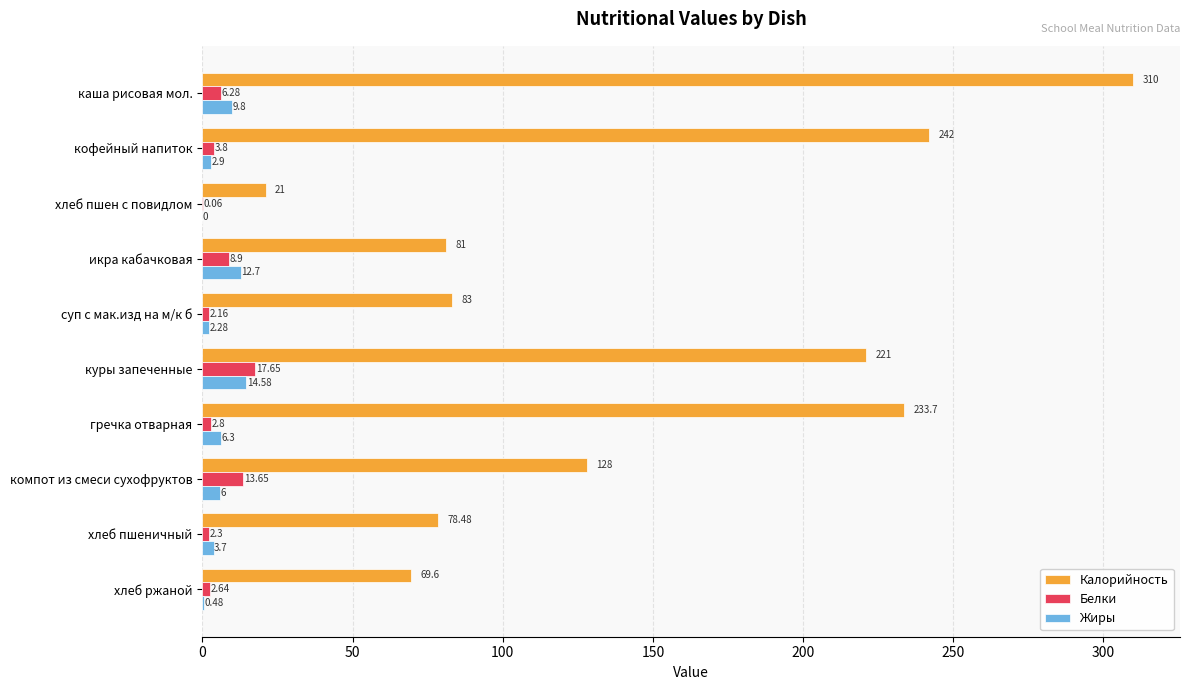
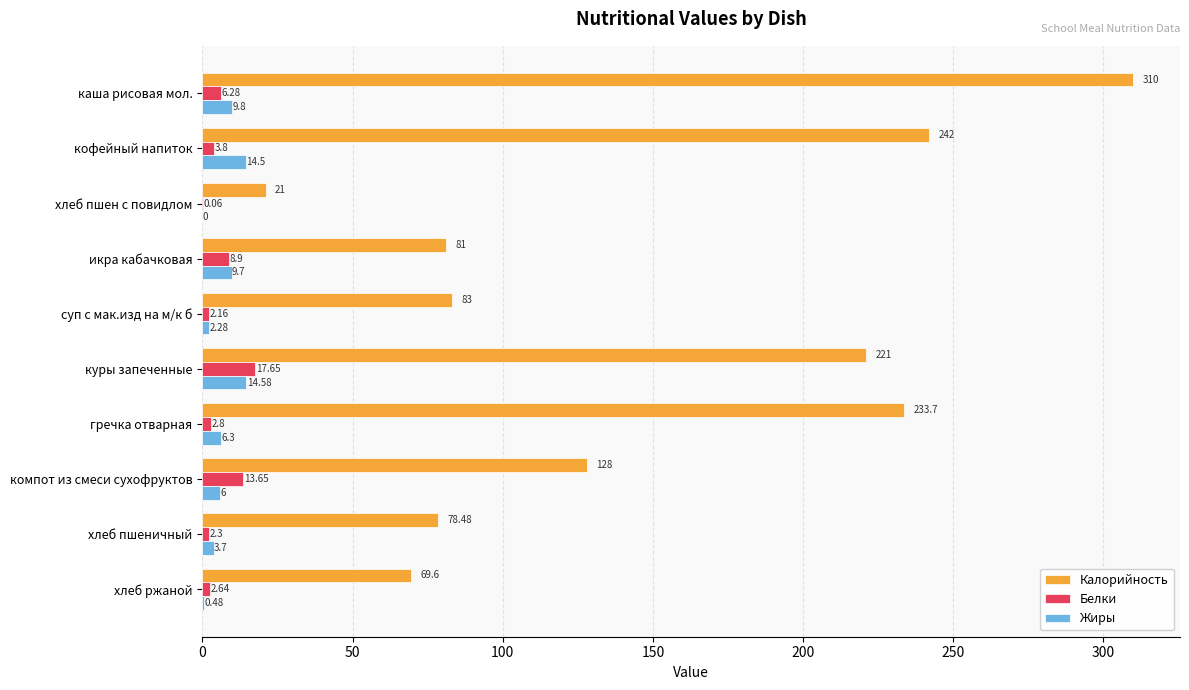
  {
    "Калорийность": {
      "каша рисовая мол.": 310,
      "кофейный напиток": 242,
      "хлеб пшен с повидлом": 21,
      "икра кабачковая": 81,
      "суп с мак.изд на м/к б": 83,
      "куры запеченные": 221,
      "гречка отварная": 233.7,
      "компот из смеси сухофруктов": 128,
      "хлеб пшеничный": 78.48,
      "хлеб ржаной": 69.6
    },
    "Белки": {
      "каша рисовая мол.": 6.28,
      "кофейный напиток": 3.8,
      "хлеб пшен с повидлом": 0.06,
      "икра кабачковая": 8.9,
      "суп с мак.изд на м/к б": 2.16,
      "куры запеченные": 17.65,
      "гречка отварная": 2.8,
      "компот из смеси сухофруктов": 13.65,
      "хлеб пшеничный": 2.3,
      "хлеб ржаной": 2.64
    },
    "Жиры": {
      "каша рисовая мол.": 9.8,
-     "кофейный напиток": 2.9,
+     "кофейный напиток": 14.5,
      "хлеб пшен с повидлом": 0,
-     "икра кабачковая": 12.7,
+     "икра кабачковая": 9.7,
      "суп с мак.изд на м/к б": 2.28,
      "куры запеченные": 14.58,
      "гречка отварная": 6.3,
      "компот из смеси сухофруктов": 6,
      "хлеб пшеничный": 3.7,
      "хлеб ржаной": 0.48
    }
  }
